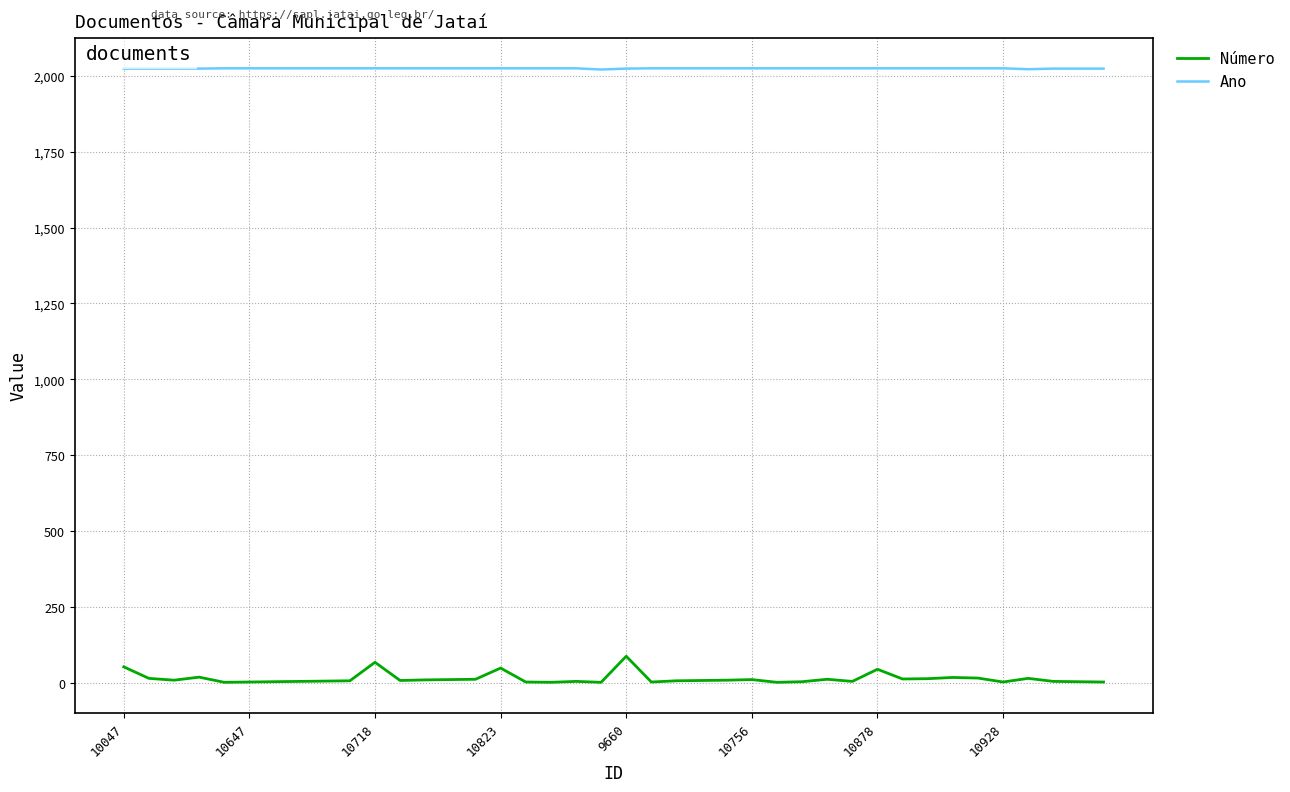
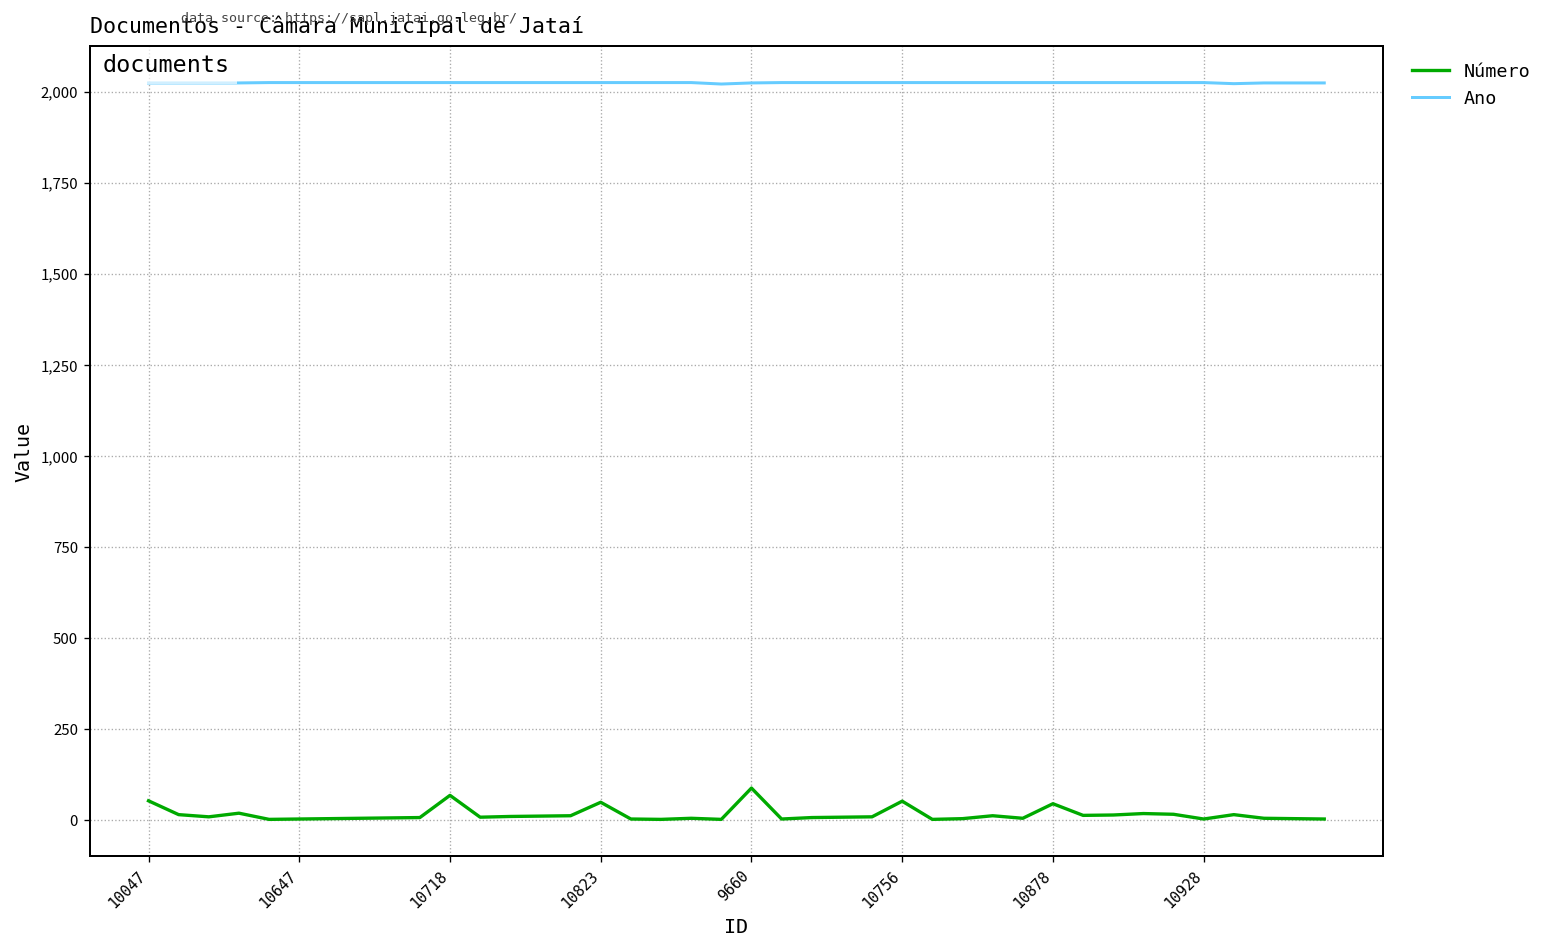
  {
    "Número": {
      "10047": "50",
      "10647": "0",
      "10718": "70",
      "10823": "50",
      "9660": "90",
-     "10756": "10",
+     "10756": "50",
      "10878": "40",
      "10928": "0"
    },
    "Ano": {
      "10647": "2,030",
      "10718": "2,030",
      "10823": "2,030",
      "9660": "2,020",
      "10756": "2,030",
      "10878": "2,030",
      "10928": "2,030"
    }
  }
